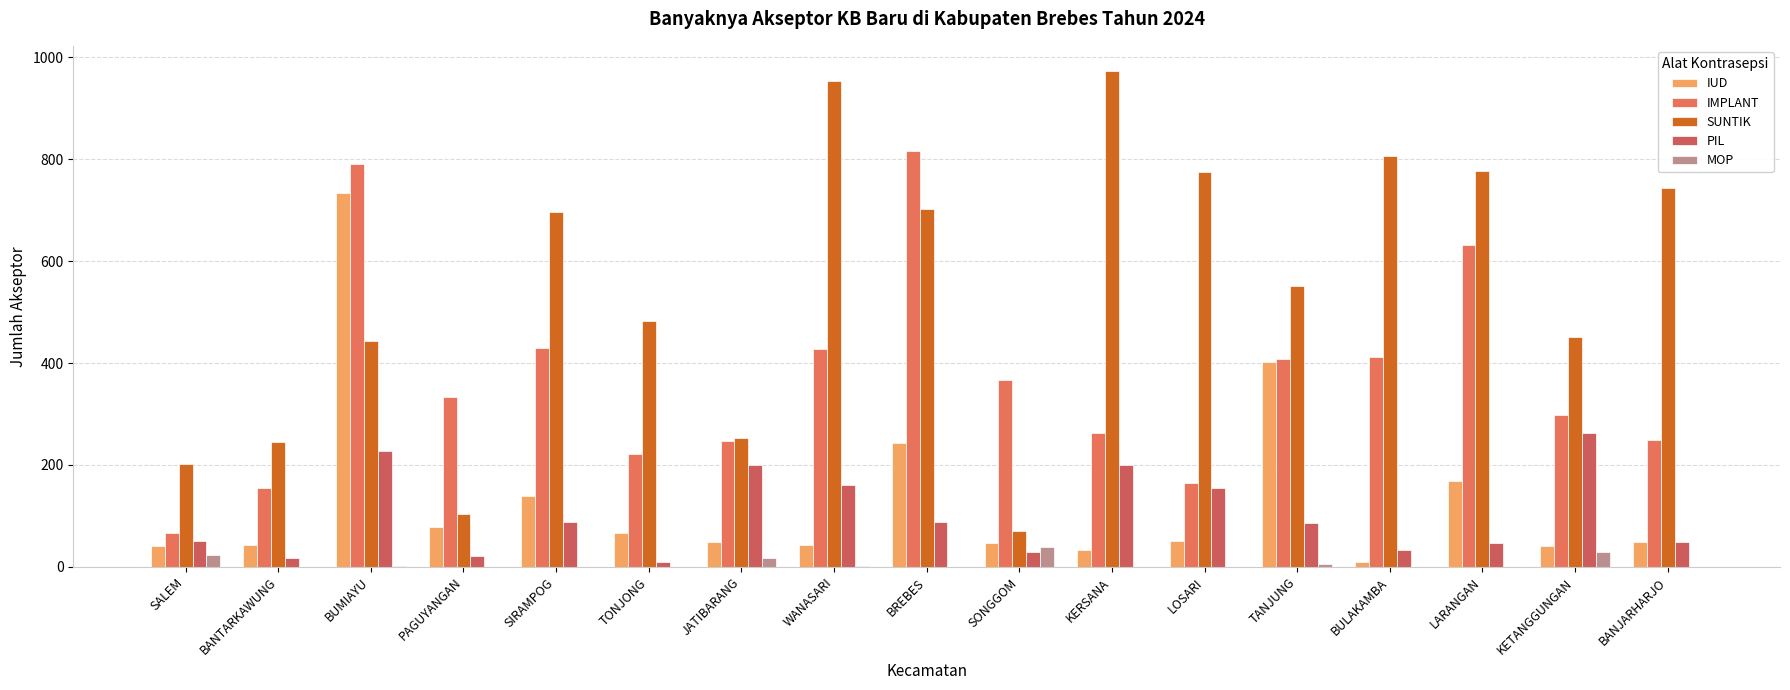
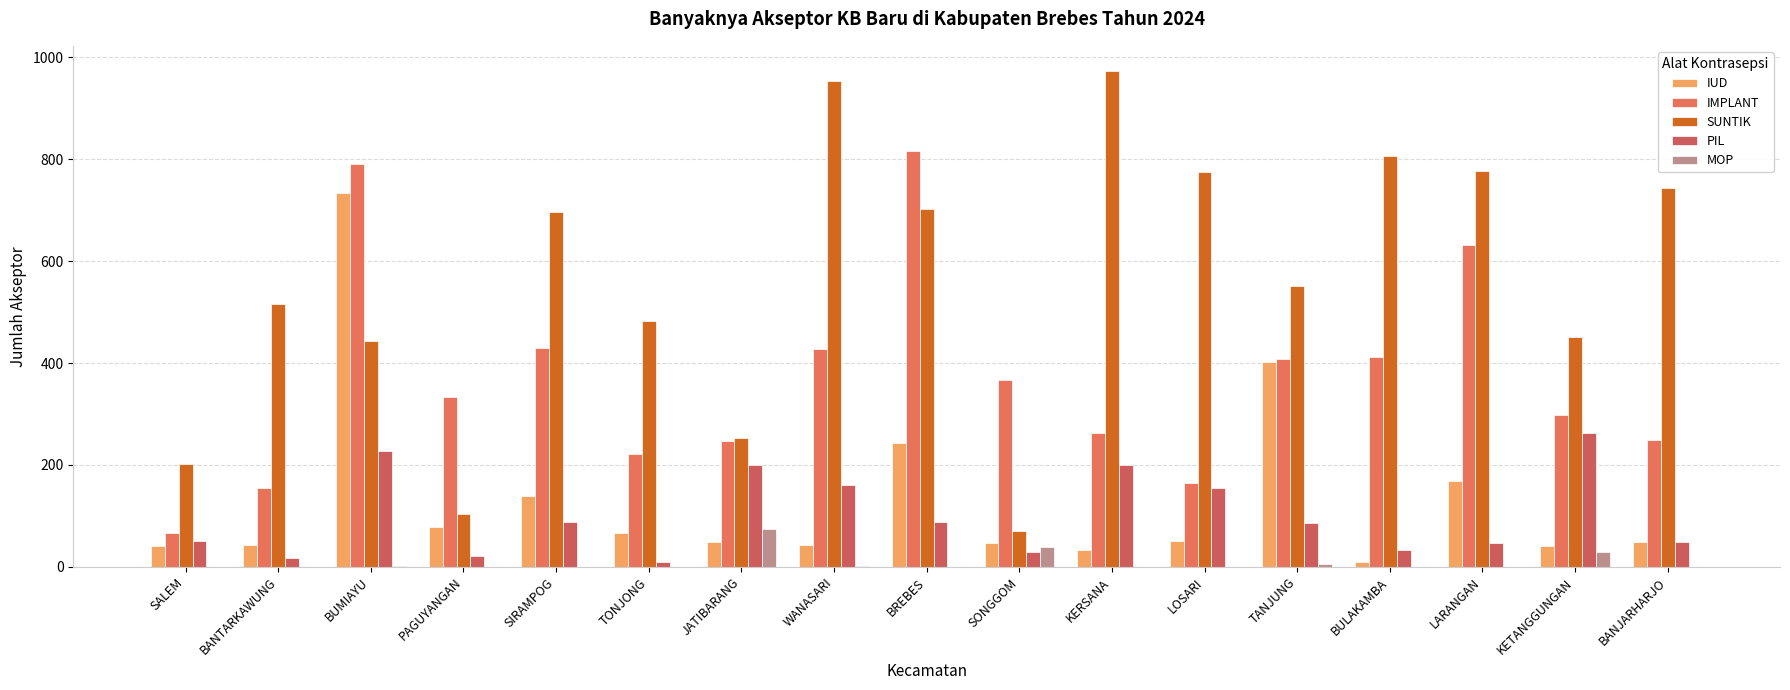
  {
    "SUNTIK": {
      "SALEM": 200,
-     "BANTARKAWUNG": 250,
+     "BANTARKAWUNG": 520,
      "BUMIAYU": 440,
      "PAGUYANGAN": 100,
      "SIRAMPOG": 700,
      "TONJONG": 480,
      "JATIBARANG": 250,
      "WANASARI": 950,
      "BREBES": 700,
      "SONGGOM": 70,
      "KERSANA": 970,
      "LOSARI": 780,
      "TANJUNG": 550,
      "BULAKAMBA": 810,
      "LARANGAN": 780,
      "KETANGGUNGAN": 450,
      "BANJARHARJO": 740
    },
    "MOP": {
-     "SALEM": 20,
+     "SALEM": 0,
      "BANTARKAWUNG": 0,
      "PAGUYANGAN": 0,
      "SIRAMPOG": 0,
      "TONJONG": 0,
-     "JATIBARANG": 20,
+     "JATIBARANG": 80,
      "BREBES": 0,
      "SONGGOM": 40,
      "KERSANA": 0,
      "LOSARI": 0,
      "TANJUNG": 10,
      "BULAKAMBA": 0,
      "LARANGAN": 0,
      "KETANGGUNGAN": 30,
      "BANJARHARJO": 0
    }
  }
